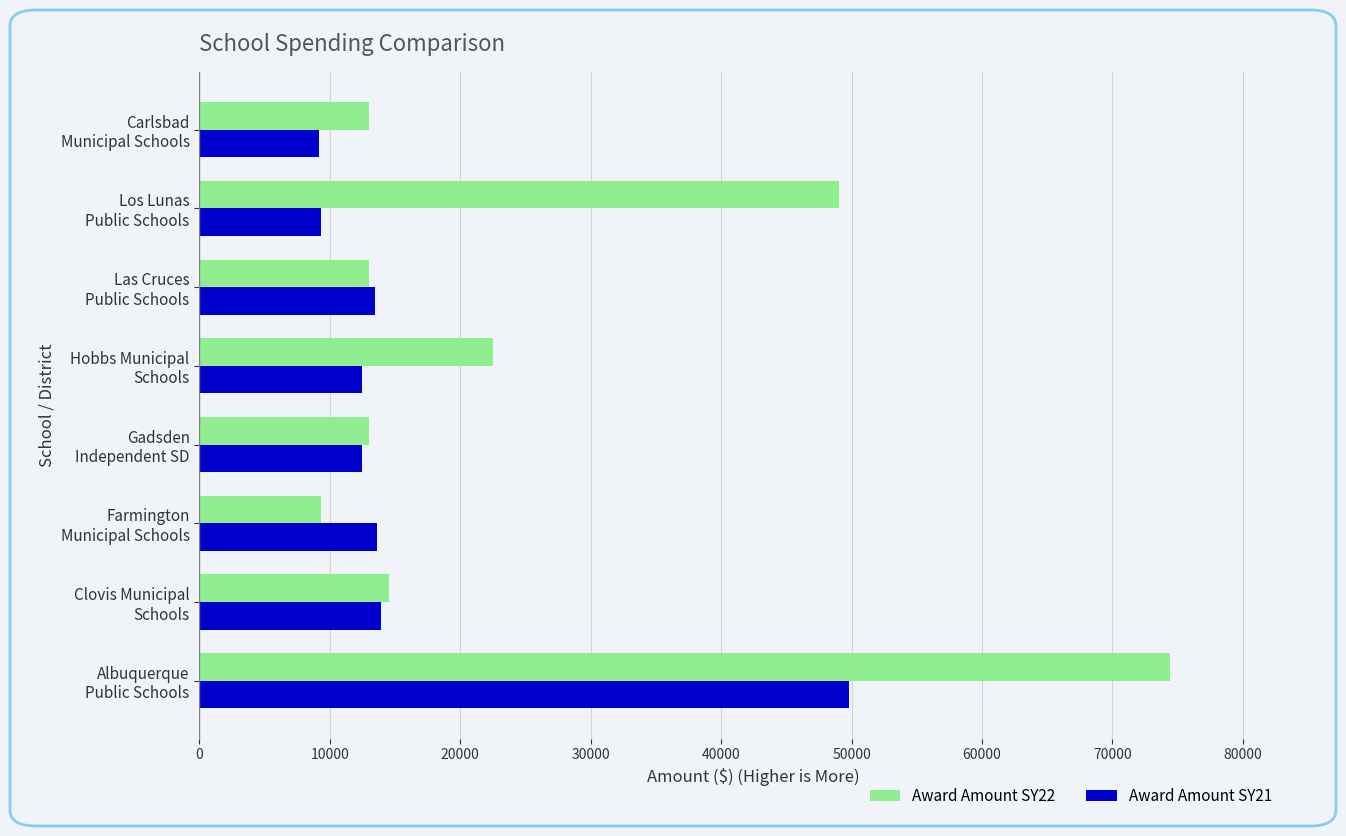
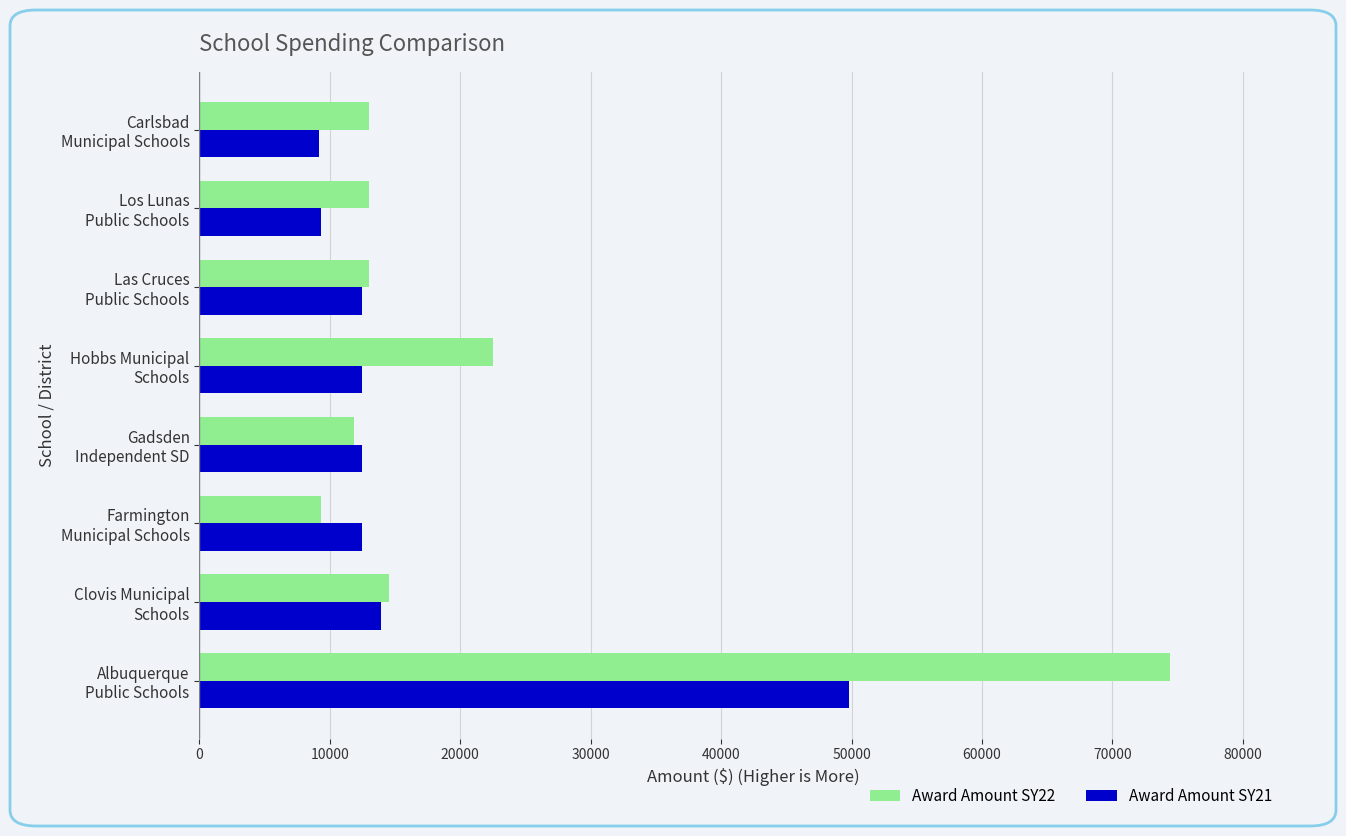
  {
    "Award Amount SY22": {
      "Carlsbad Municipal Schools": 13000,
-     "Los Lunas Public Schools": 49100,
+     "Los Lunas Public Schools": 13000,
      "Las Cruces Public Schools": 13000,
      "Hobbs Municipal Schools": 22500,
-     "Gadsden Independent SD": 13000,
+     "Gadsden Independent SD": 11900,
      "Farmington Municipal Schools": 9300,
      "Clovis Municipal Schools": 14600,
      "Albuquerque Public Schools": 74400
    },
    "Award Amount SY21": {
      "Carlsbad Municipal Schools": 9100,
      "Los Lunas Public Schools": 9300,
-     "Las Cruces Public Schools": 13500,
+     "Las Cruces Public Schools": 12500,
      "Hobbs Municipal Schools": 12500,
      "Gadsden Independent SD": 12500,
-     "Farmington Municipal Schools": 13600,
+     "Farmington Municipal Schools": 12500,
      "Clovis Municipal Schools": 13900,
      "Albuquerque Public Schools": 49800
    }
  }
